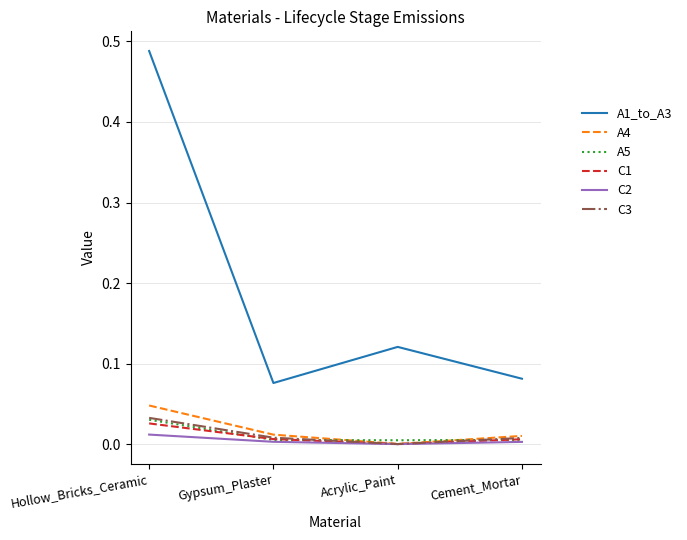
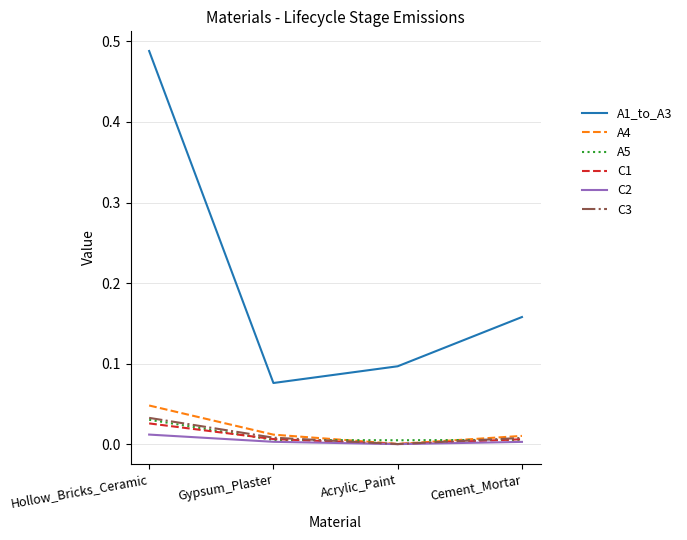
  {
    "A1_to_A3": {
      "Hollow_Bricks_Ceramic": 0.49,
      "Gypsum_Plaster": 0.08,
-     "Acrylic_Paint": 0.12,
-     "Cement_Mortar": 0.08
+     "Acrylic_Paint": 0.10,
+     "Cement_Mortar": 0.16
    },
    "A4": {
      "Hollow_Bricks_Ceramic": 0.05,
      "Gypsum_Plaster": 0.01
    },
    "A5": {
      "Acrylic_Paint": 0.00
    },
    "C1": {
      "Hollow_Bricks_Ceramic": 0.03
    },
    "C2": {
      "Hollow_Bricks_Ceramic": 0.01
    }
  }
